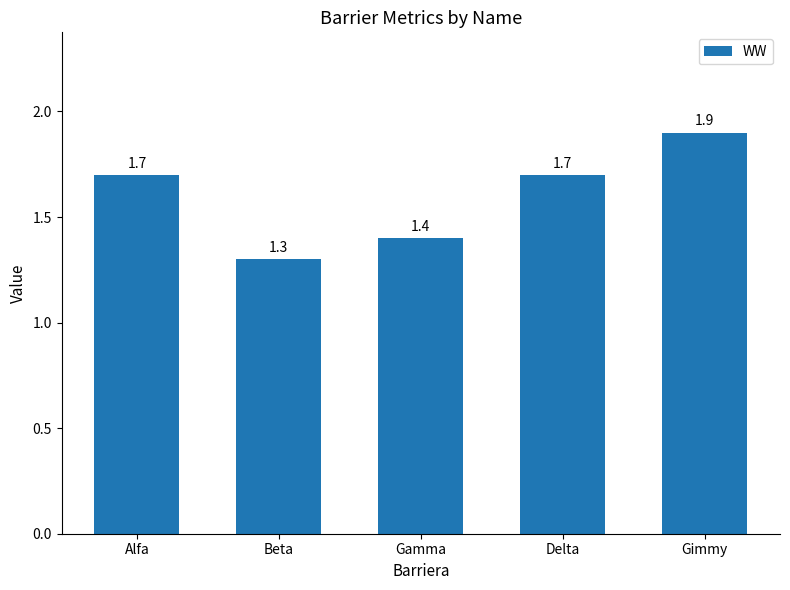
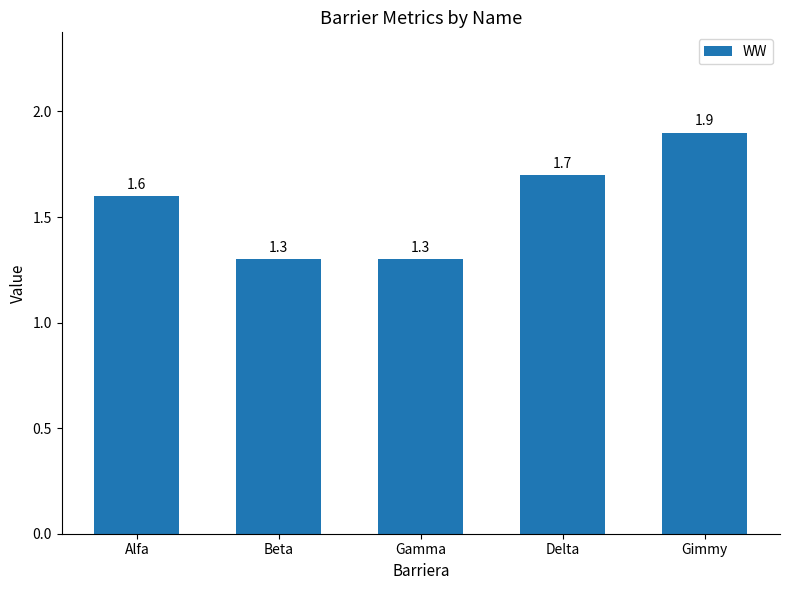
  {
-   "Alfa": 1.7,
+   "Alfa": 1.6,
    "Beta": 1.3,
-   "Gamma": 1.4,
+   "Gamma": 1.3,
    "Delta": 1.7,
    "Gimmy": 1.9
  }
